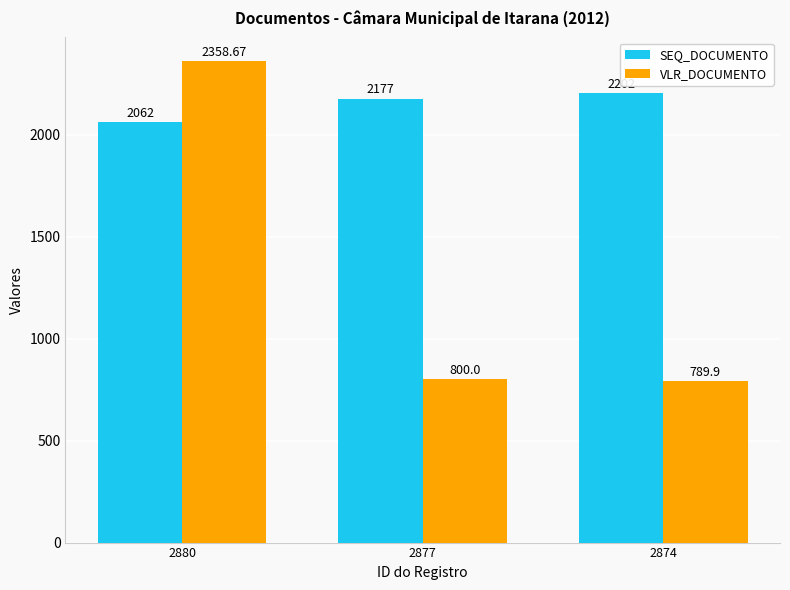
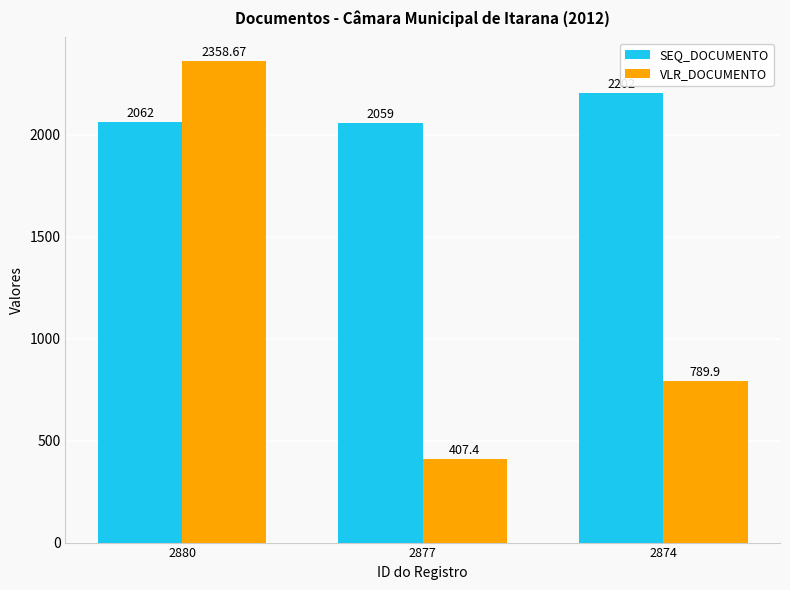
  {
    "SEQ_DOCUMENTO": {
      "2880": 2062,
-     "2877": 2177
+     "2877": 2059
    },
    "VLR_DOCUMENTO": {
      "2880": 2358.67,
-     "2877": 800.0,
+     "2877": 407.4,
      "2874": 789.9
    }
  }
